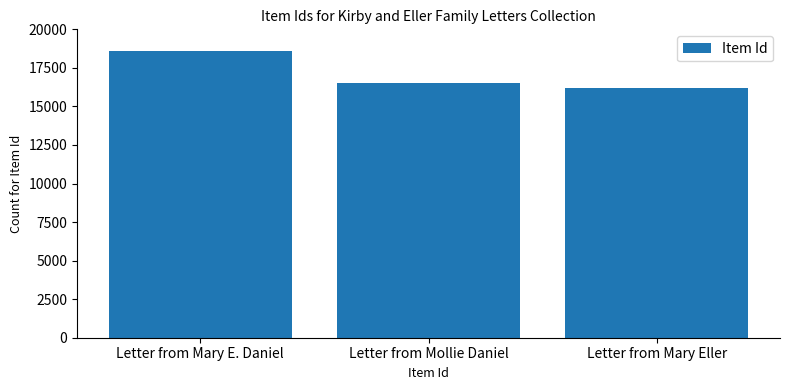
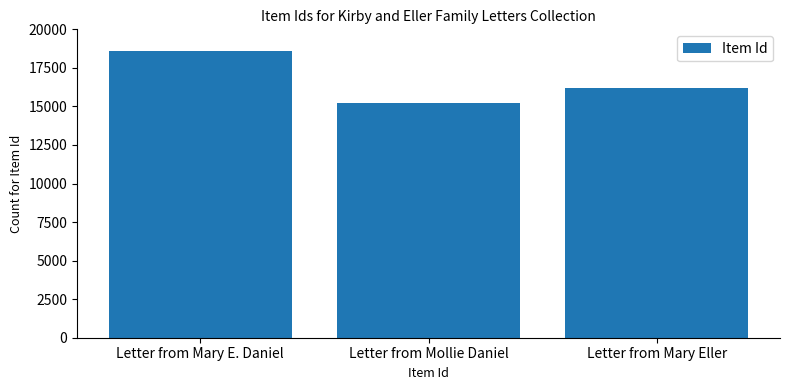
  {
    "Letter from Mary E. Daniel": 18600,
-   "Letter from Mollie Daniel": 16500,
+   "Letter from Mollie Daniel": 15200,
    "Letter from Mary Eller": 16200
  }
